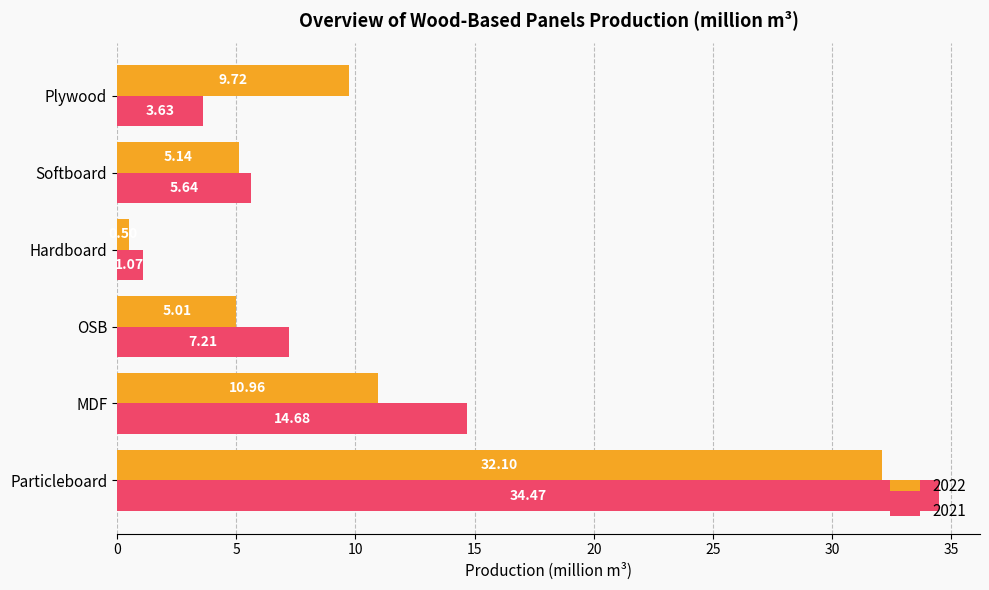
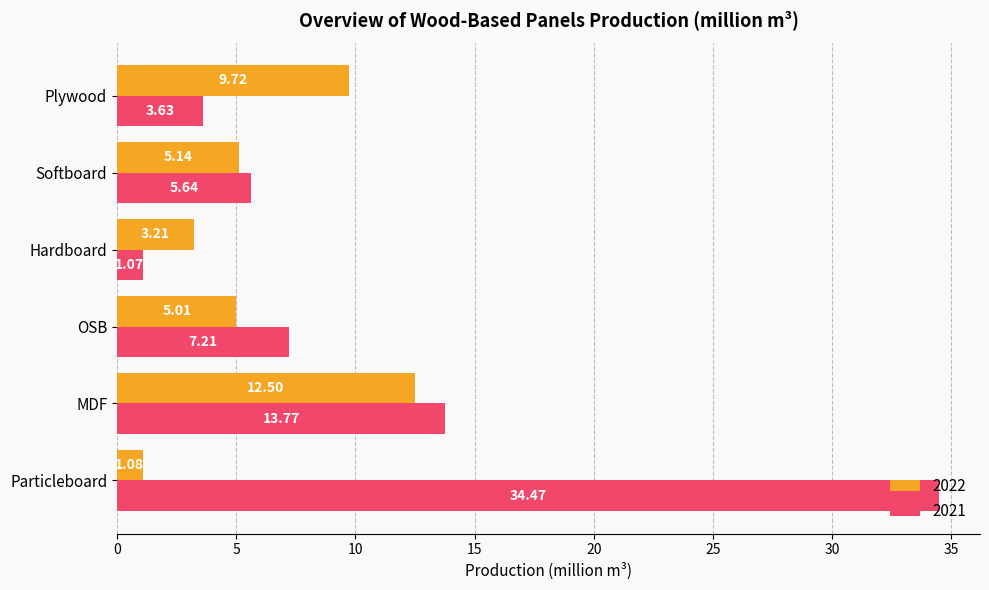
  {
    "2022": {
      "Plywood": 9.72,
      "Softboard": 5.14,
-     "Hardboard": 0.5,
+     "Hardboard": 3.2,
      "OSB": 5.01,
-     "MDF": 10.96,
-     "Particleboard": 32.10
+     "MDF": 12.50,
+     "Particleboard": 1.08
    },
    "2021": {
      "Plywood": 3.63,
      "Softboard": 5.64,
      "Hardboard": 1.07,
      "OSB": 7.21,
-     "MDF": 14.68,
+     "MDF": 13.77,
      "Particleboard": 34.47
    }
  }
